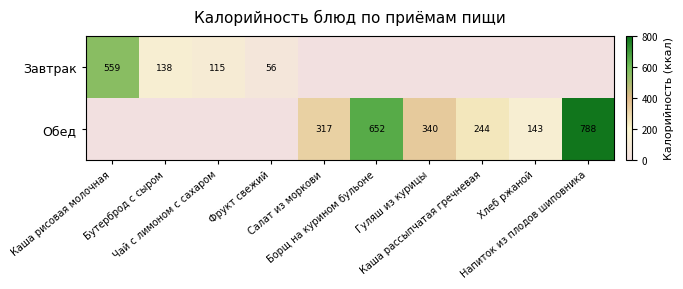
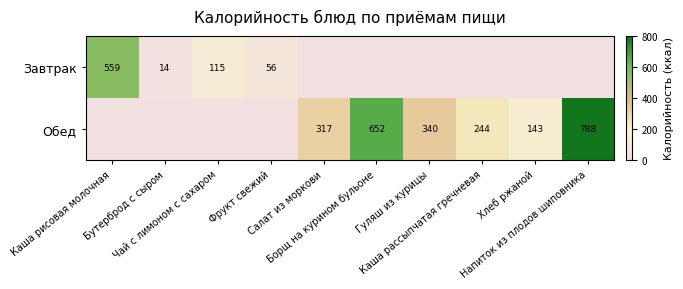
  {
    "Завтрак": {
      "Каша рисовая молочная": 559,
-     "Бутерброд с сыром": 138,
+     "Бутерброд с сыром": 14,
      "Чай с лимоном с сахаром": 115,
      "Фрукт свежий": 56
    },
    "Обед": {
      "Салат из моркови": 317,
      "Борщ на курином бульоне": 652,
      "Гуляш из курицы": 340,
      "Каша рассыпчатая гречневая": 244,
      "Хлеб ржаной": 143,
      "Напиток из плодов шиповника": 788
    }
  }
